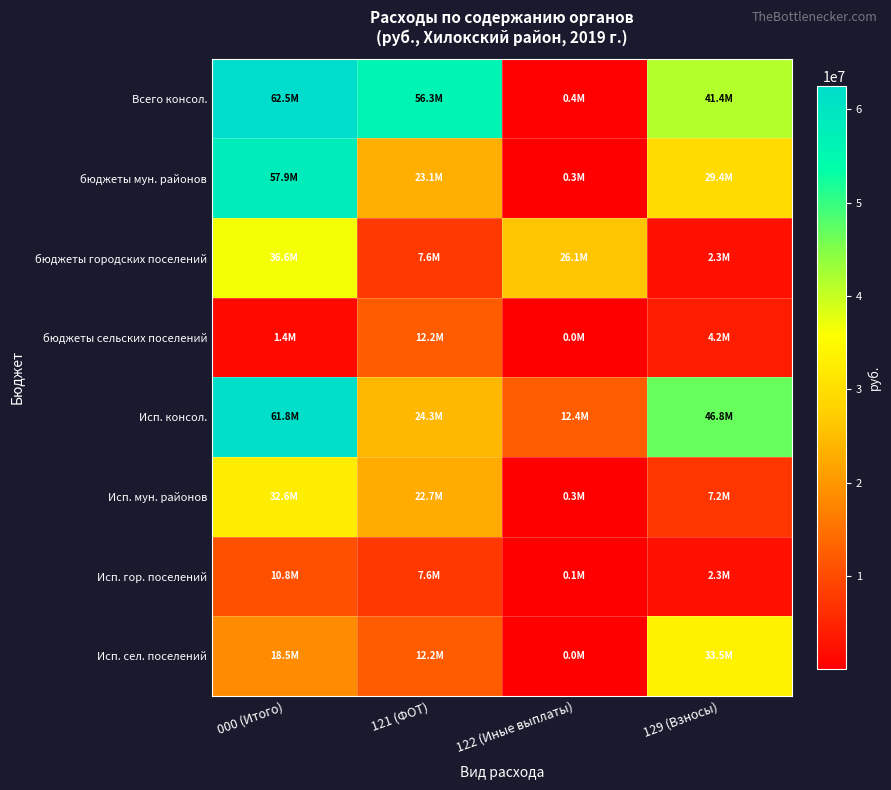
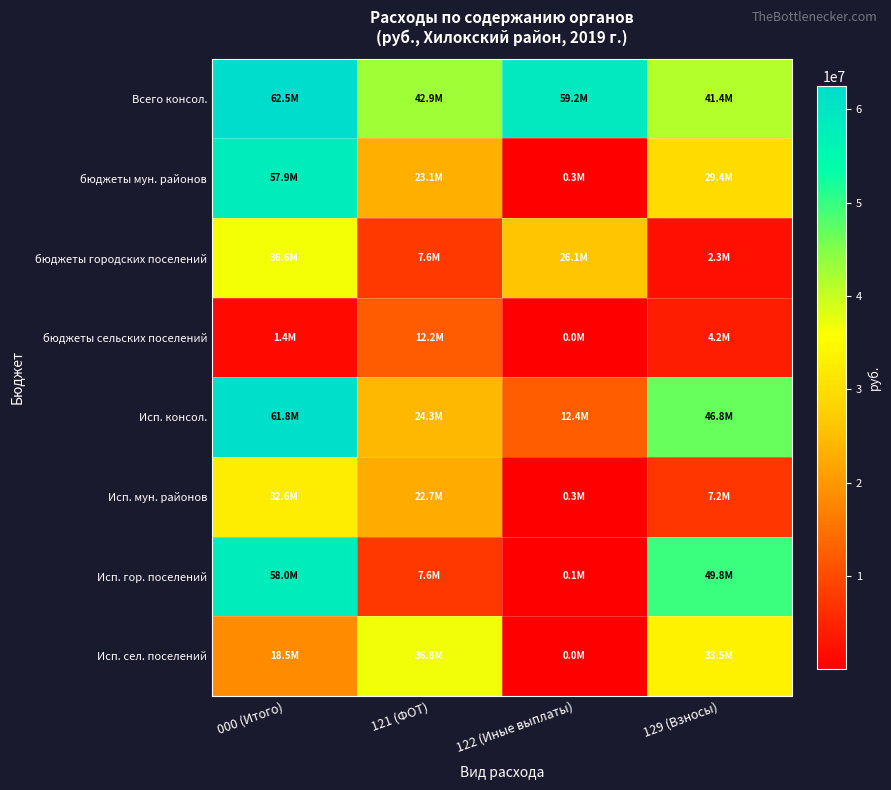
  {
    "Всего консол.": {
      "000 (Итого)": "62.5M",
-     "121 (ФОТ)": "56.3M",
-     "122 (Иные выплаты)": "0.4M",
+     "121 (ФОТ)": "42.9M",
+     "122 (Иные выплаты)": "59.2M",
      "129 (Взносы)": "41.4M"
    },
    "бюджеты мун. районов": {
      "000 (Итого)": "57.9M",
      "121 (ФОТ)": "23.1M",
      "122 (Иные выплаты)": "0.3M",
      "129 (Взносы)": "29.4M"
    },
    "бюджеты городских поселений": {
      "000 (Итого)": "36.6M",
      "121 (ФОТ)": "7.6M",
      "122 (Иные выплаты)": "26.1M",
      "129 (Взносы)": "2.3M"
    },
    "бюджеты сельских поселений": {
      "000 (Итого)": "1.4M",
      "121 (ФОТ)": "12.2M",
      "122 (Иные выплаты)": "0.0M",
      "129 (Взносы)": "4.2M"
    },
    "Исп. консол.": {
      "000 (Итого)": "61.8M",
      "121 (ФОТ)": "24.3M",
      "122 (Иные выплаты)": "12.4M",
      "129 (Взносы)": "46.8M"
    },
    "Исп. мун. районов": {
      "000 (Итого)": "32.6M",
      "121 (ФОТ)": "22.7M",
      "122 (Иные выплаты)": "0.3M",
      "129 (Взносы)": "7.2M"
    },
    "Исп. гор. поселений": {
-     "000 (Итого)": "10.8M",
+     "000 (Итого)": "58.0M",
      "121 (ФОТ)": "7.6M",
      "122 (Иные выплаты)": "0.1M",
-     "129 (Взносы)": "2.3M"
+     "129 (Взносы)": "49.8M"
    },
    "Исп. сел. поселений": {
      "000 (Итого)": "18.5M",
-     "121 (ФОТ)": "12.2M",
+     "121 (ФОТ)": "36.8M",
      "122 (Иные выплаты)": "0.0M",
      "129 (Взносы)": "33.5M"
    }
  }
